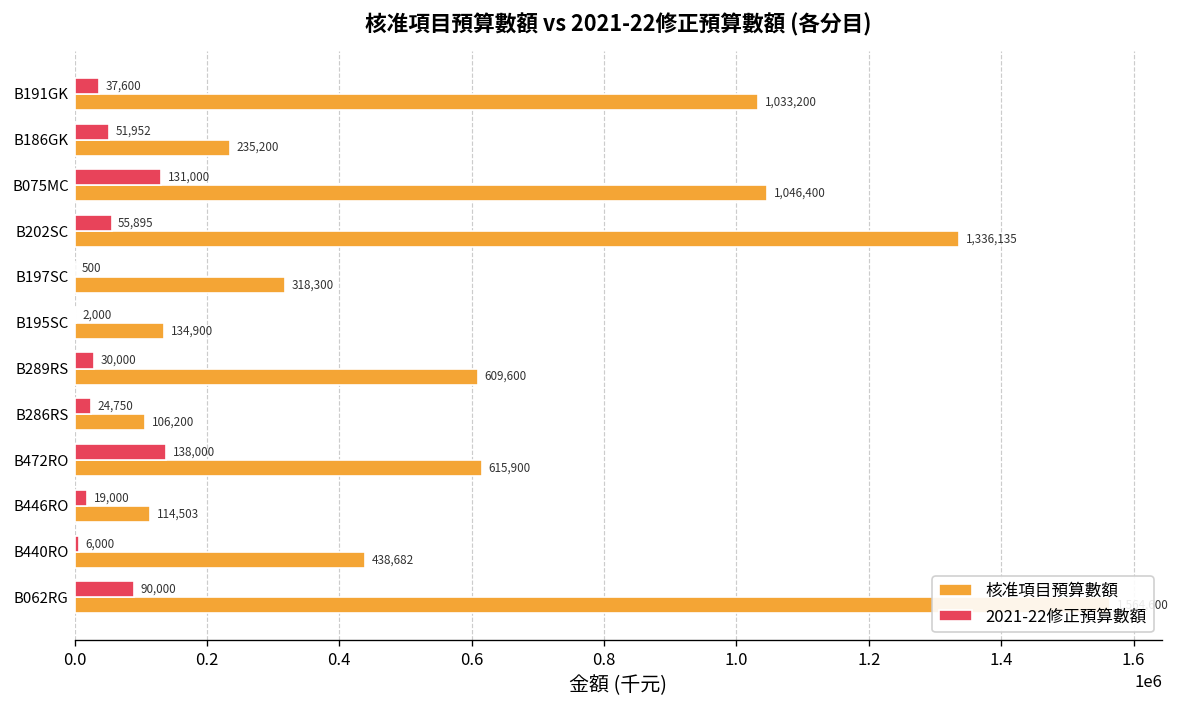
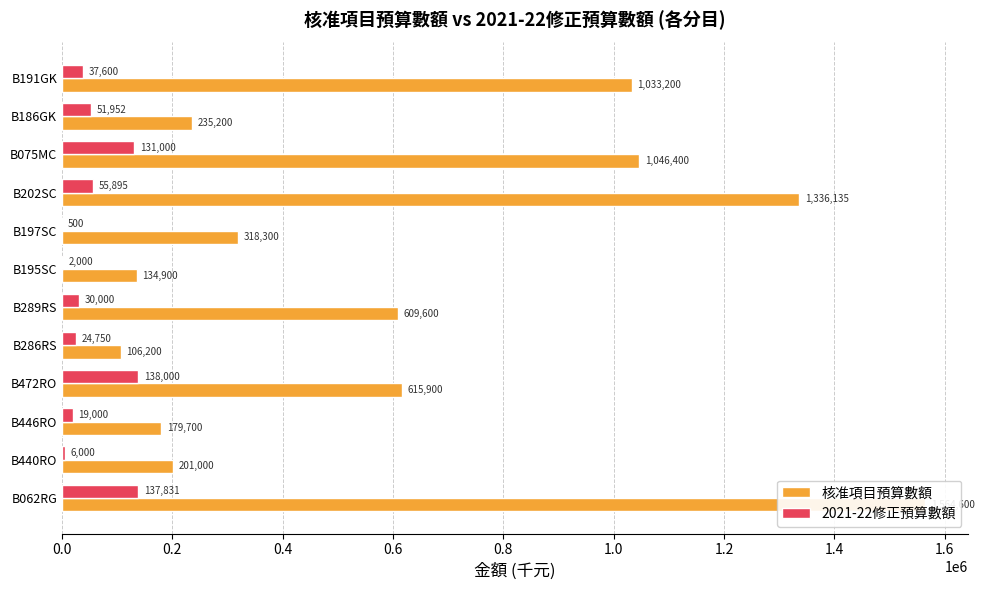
  {
    "核准項目預算數額": {
      "B191GK": "1,033,200",
      "B186GK": "235,200",
      "B075MC": "1,046,400",
      "B202SC": "1,336,135",
      "B197SC": "318,300",
      "B195SC": "134,900",
      "B289RS": "609,600",
      "B286RS": "106,200",
      "B472RO": "615,900",
-     "B446RO": "114,503",
-     "B440RO": "438,682"
+     "B446RO": "179,700",
+     "B440RO": "201,000"
    },
    "2021-22修正預算數額": {
      "B191GK": "37,600",
      "B186GK": "51,952",
      "B075MC": "131,000",
      "B202SC": "55,895",
      "B197SC": "500",
      "B195SC": "2,000",
      "B289RS": "30,000",
      "B286RS": "24,750",
      "B472RO": "138,000",
      "B446RO": "19,000",
      "B440RO": "6,000",
-     "B062RG": "90,000"
+     "B062RG": "137,831"
    }
  }
